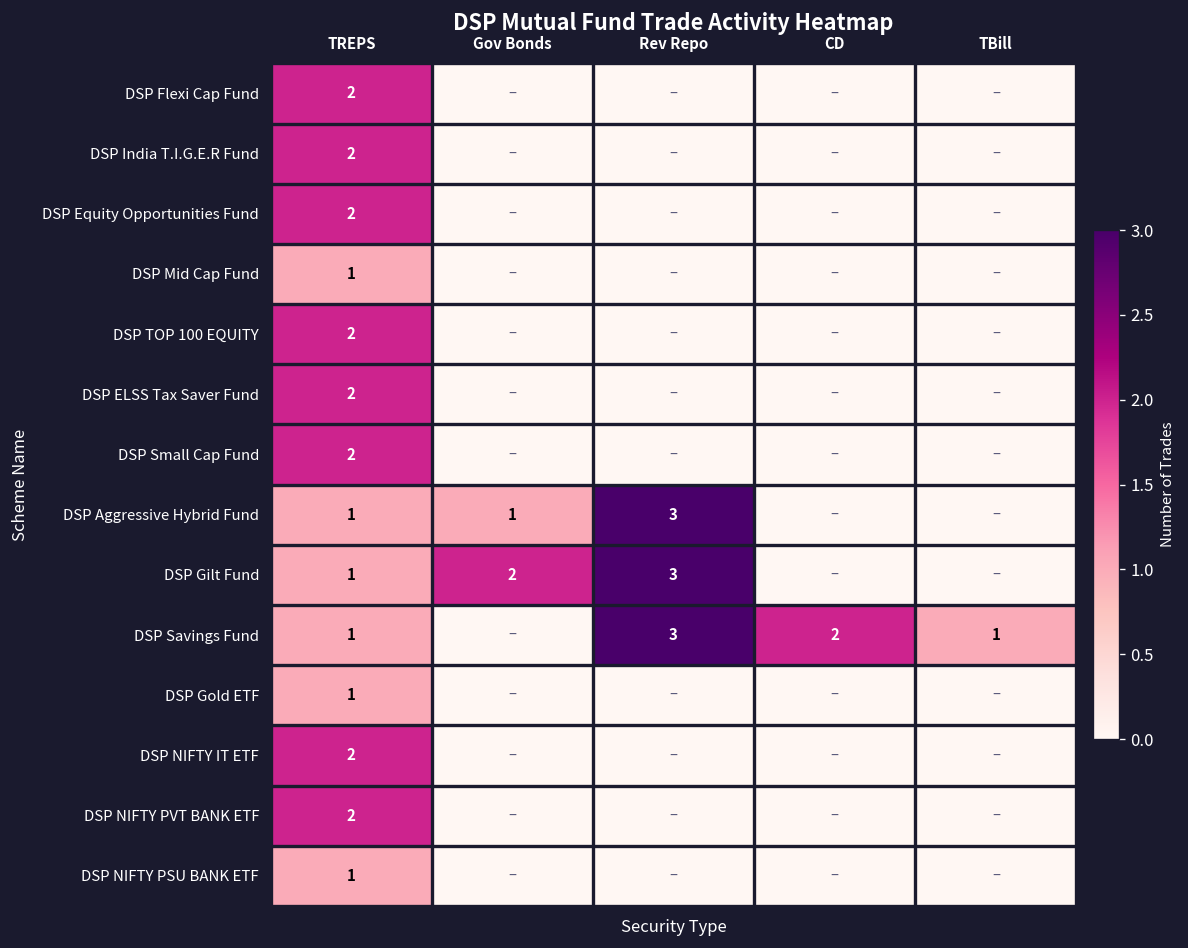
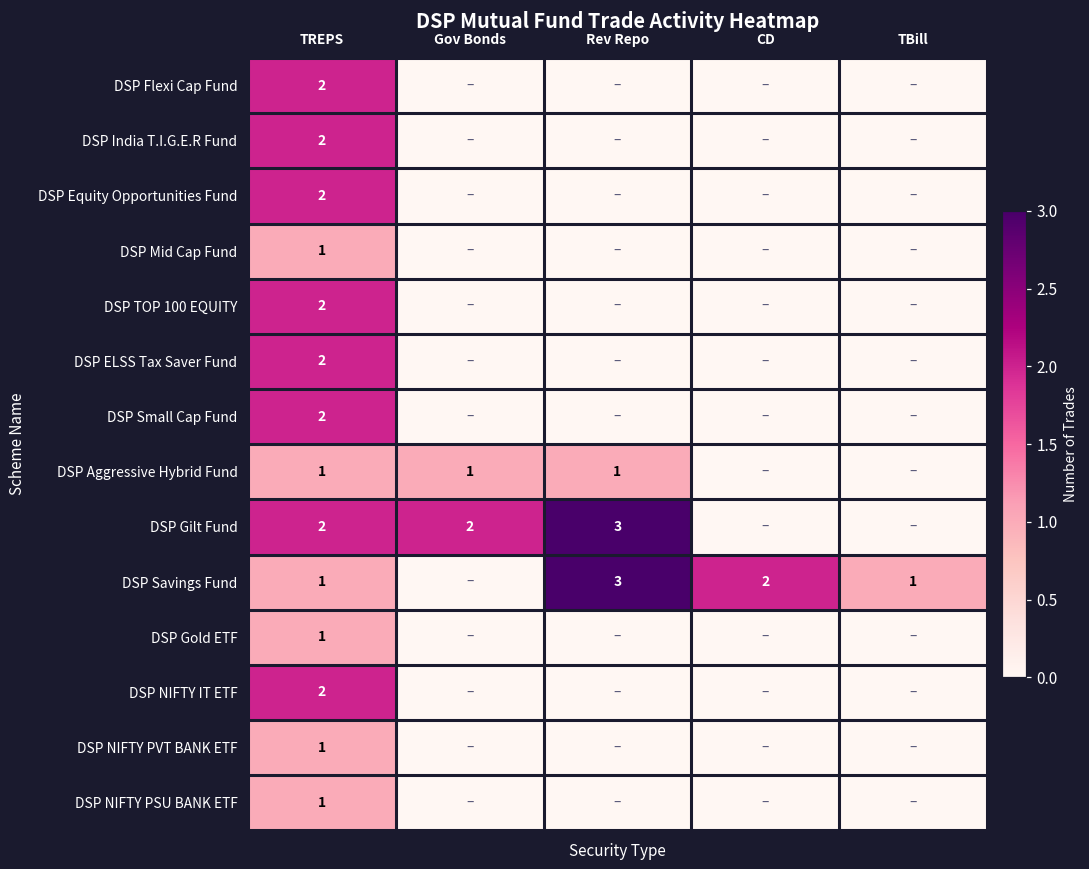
  {
    "DSP Flexi Cap Fund": {
      "TREPS": 2
    },
    "DSP India T.I.G.E.R Fund": {
      "TREPS": 2
    },
    "DSP Equity Opportunities Fund": {
      "TREPS": 2
    },
    "DSP Mid Cap Fund": {
      "TREPS": 1
    },
    "DSP TOP 100 EQUITY": {
      "TREPS": 2
    },
    "DSP ELSS Tax Saver Fund": {
      "TREPS": 2
    },
    "DSP Small Cap Fund": {
      "TREPS": 2
    },
    "DSP Aggressive Hybrid Fund": {
      "TREPS": 1,
      "Gov Bonds": 1,
-     "Rev Repo": 3
+     "Rev Repo": 1
    },
    "DSP Gilt Fund": {
-     "TREPS": 1,
+     "TREPS": 2,
      "Gov Bonds": 2,
      "Rev Repo": 3
    },
    "DSP Savings Fund": {
      "TREPS": 1,
      "Rev Repo": 3,
      "CD": 2,
      "TBill": 1
    },
    "DSP Gold ETF": {
      "TREPS": 1
    },
    "DSP NIFTY IT ETF": {
      "TREPS": 2
    },
    "DSP NIFTY PVT BANK ETF": {
-     "TREPS": 2
+     "TREPS": 1
    },
    "DSP NIFTY PSU BANK ETF": {
      "TREPS": 1
    }
  }
